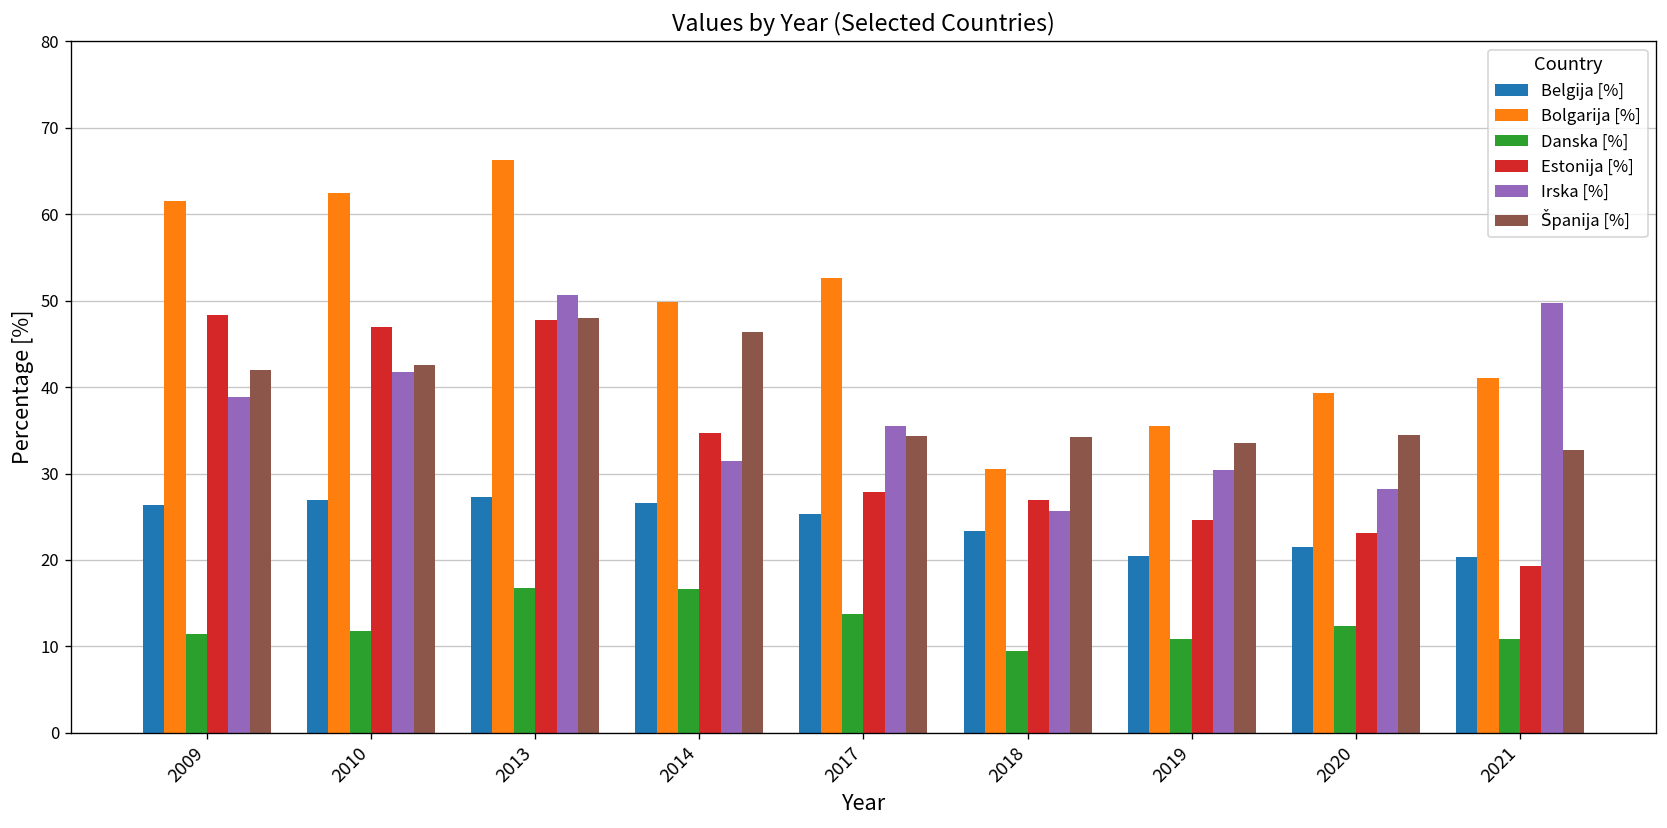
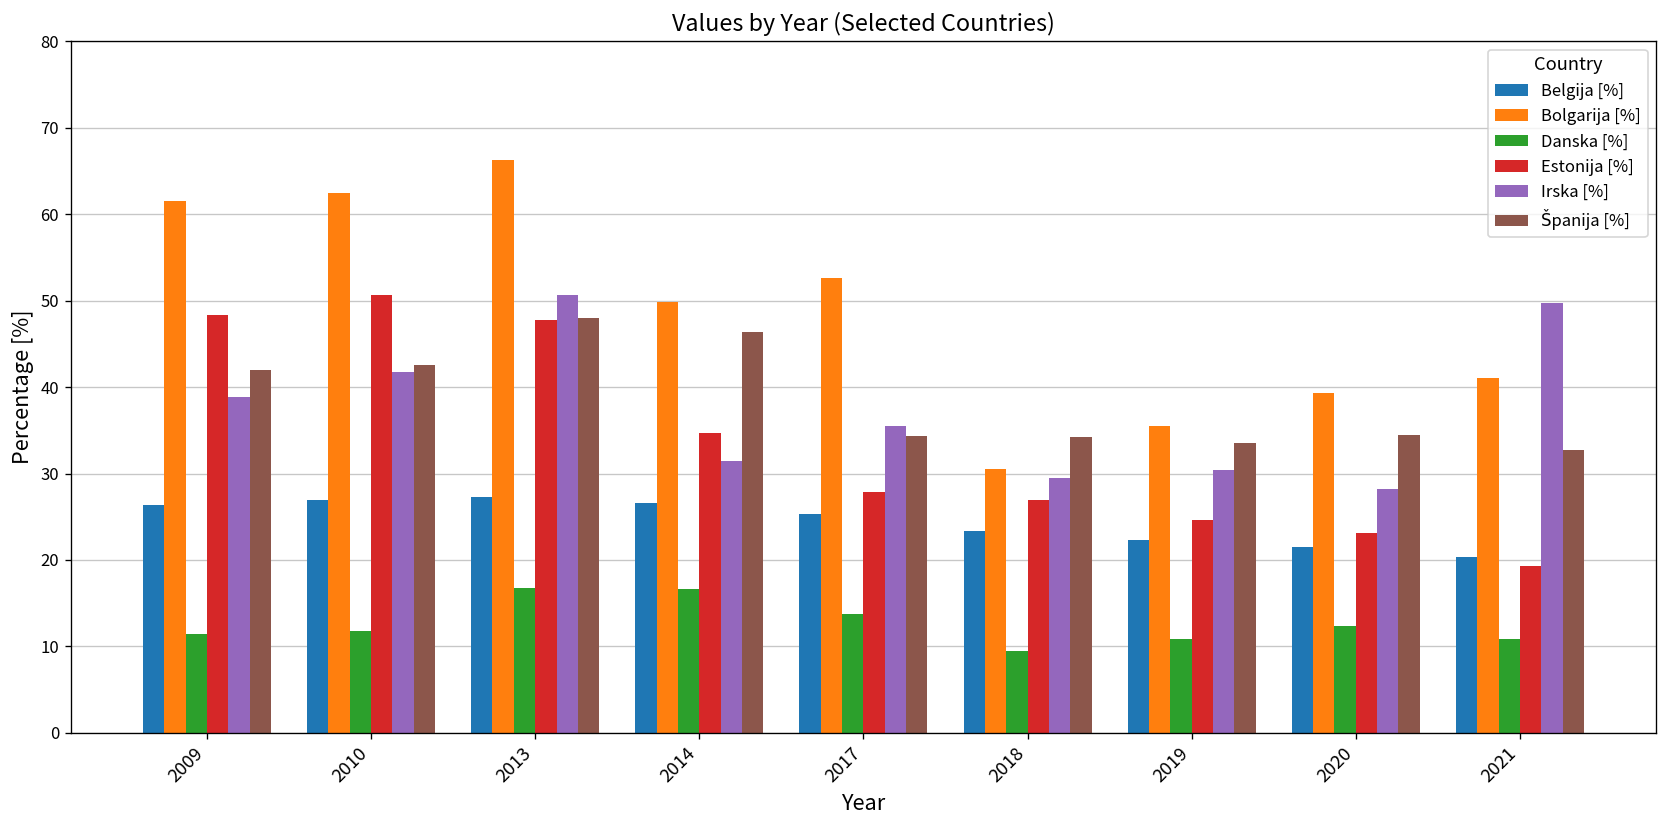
  {
    "Belgija [%]": {
      "2009": 26,
      "2010": 27,
      "2013": 27,
      "2014": 27,
      "2017": 25,
      "2018": 23,
-     "2019": 21,
+     "2019": 22,
      "2020": 22,
      "2021": 20
    },
    "Bolgarija [%]": {
      "2009": 62,
      "2010": 62,
      "2013": 66,
      "2014": 50,
      "2017": 53,
      "2018": 31,
      "2019": 36,
      "2020": 39,
      "2021": 41
    },
    "Danska [%]": {
      "2009": 11,
      "2010": 12,
      "2013": 17,
      "2014": 17,
      "2017": 14,
      "2018": 10,
      "2019": 11,
      "2020": 12,
      "2021": 11
    },
    "Estonija [%]": {
      "2009": 48,
-     "2010": 47,
+     "2010": 51,
      "2013": 48,
      "2014": 35,
      "2017": 28,
      "2018": 27,
      "2019": 25,
      "2020": 23,
      "2021": 19
    },
    "Irska [%]": {
      "2009": 39,
      "2010": 42,
      "2013": 51,
      "2014": 31,
      "2017": 36,
-     "2018": 26,
+     "2018": 30,
      "2019": 30,
      "2020": 28,
      "2021": 50
    },
    "Španija [%]": {
      "2009": 42,
      "2010": 43,
      "2013": 48,
      "2014": 46,
      "2017": 34,
      "2018": 34,
      "2019": 34,
      "2020": 35,
      "2021": 33
    }
  }
